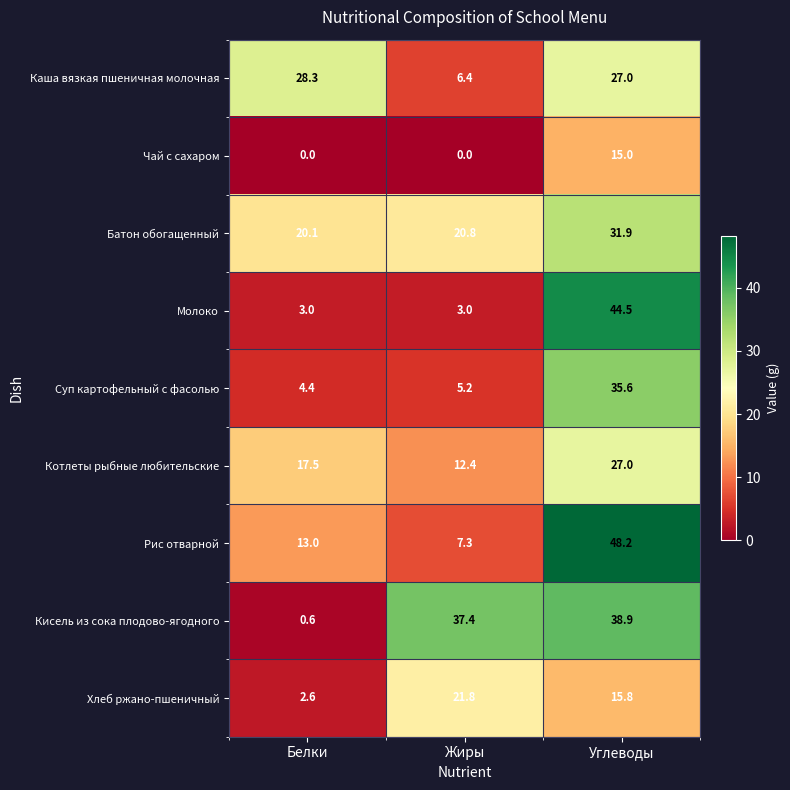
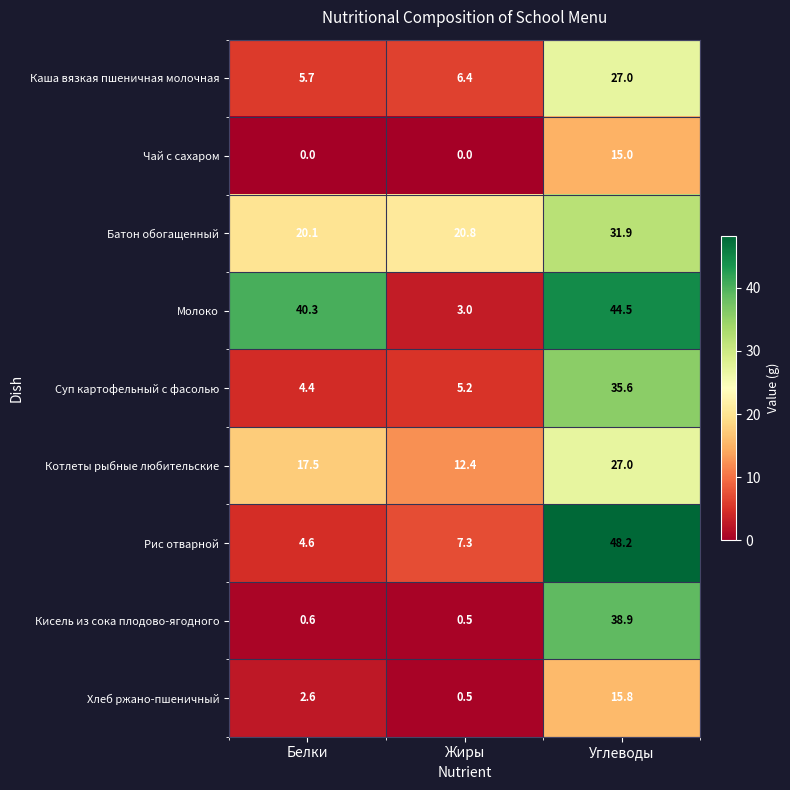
  {
    "Каша вязкая пшеничная молочная": {
-     "Белки": 28.3,
+     "Белки": 5.7,
      "Жиры": 6.4,
      "Углеводы": 27.0
    },
    "Чай с сахаром": {
      "Белки": 0.0,
      "Жиры": 0.0,
      "Углеводы": 15.0
    },
    "Батон обогащенный": {
      "Белки": 20.1,
      "Жиры": 20.8,
      "Углеводы": 31.9
    },
    "Молоко": {
-     "Белки": 3.0,
+     "Белки": 40.3,
      "Жиры": 3.0,
      "Углеводы": 44.5
    },
    "Суп картофельный с фасолью": {
      "Белки": 4.4,
      "Жиры": 5.2,
      "Углеводы": 35.6
    },
    "Котлеты рыбные любительские": {
      "Белки": 17.5,
      "Жиры": 12.4,
      "Углеводы": 27.0
    },
    "Рис отварной": {
-     "Белки": 13.0,
+     "Белки": 4.6,
      "Жиры": 7.3,
      "Углеводы": 48.2
    },
    "Кисель из сока плодово-ягодного": {
      "Белки": 0.6,
-     "Жиры": 37.4,
+     "Жиры": 0.5,
      "Углеводы": 38.9
    },
    "Хлеб ржано-пшеничный": {
      "Белки": 2.6,
-     "Жиры": 21.8,
+     "Жиры": 0.5,
      "Углеводы": 15.8
    }
  }
